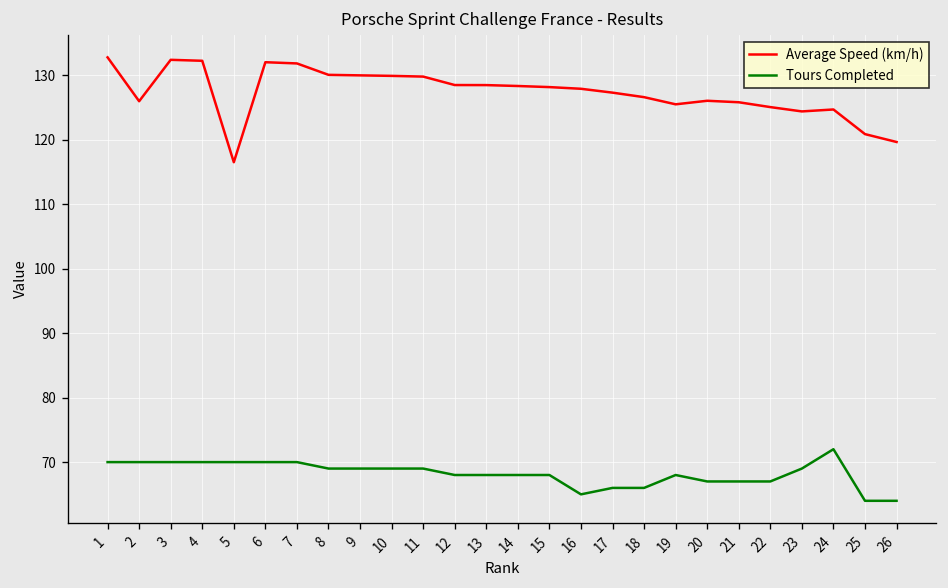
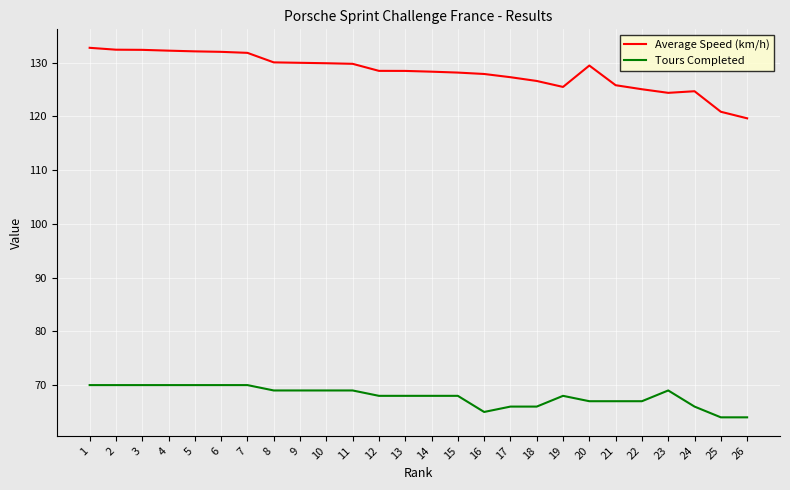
  {
    "Average Speed (km/h)": {
      "1": 133,
-     "2": 126,
+     "2": 132,
      "3": 132,
      "4": 132,
-     "5": 117,
+     "5": 132,
      "6": 132,
      "7": 132,
      "8": 130,
      "9": 130,
      "10": 130,
      "11": 130,
      "12": 128,
      "13": 128,
      "14": 128,
      "15": 128,
      "16": 128,
      "17": 127,
      "18": 127,
      "19": 125,
-     "20": 126,
+     "20": 129,
      "21": 126,
      "22": 125,
      "23": 124,
      "24": 125,
      "25": 121,
      "26": 120
    },
    "Tours Completed": {
      "1": 70,
      "2": 70,
      "3": 70,
      "4": 70,
      "5": 70,
      "6": 70,
      "7": 70,
      "8": 69,
      "9": 69,
      "10": 69,
      "11": 69,
      "12": 68,
      "13": 68,
      "14": 68,
      "15": 68,
      "16": 65,
      "17": 66,
      "18": 66,
      "19": 68,
      "20": 67,
      "21": 67,
      "22": 67,
      "23": 69,
-     "24": 72,
+     "24": 66,
      "25": 64,
      "26": 64
    }
  }
